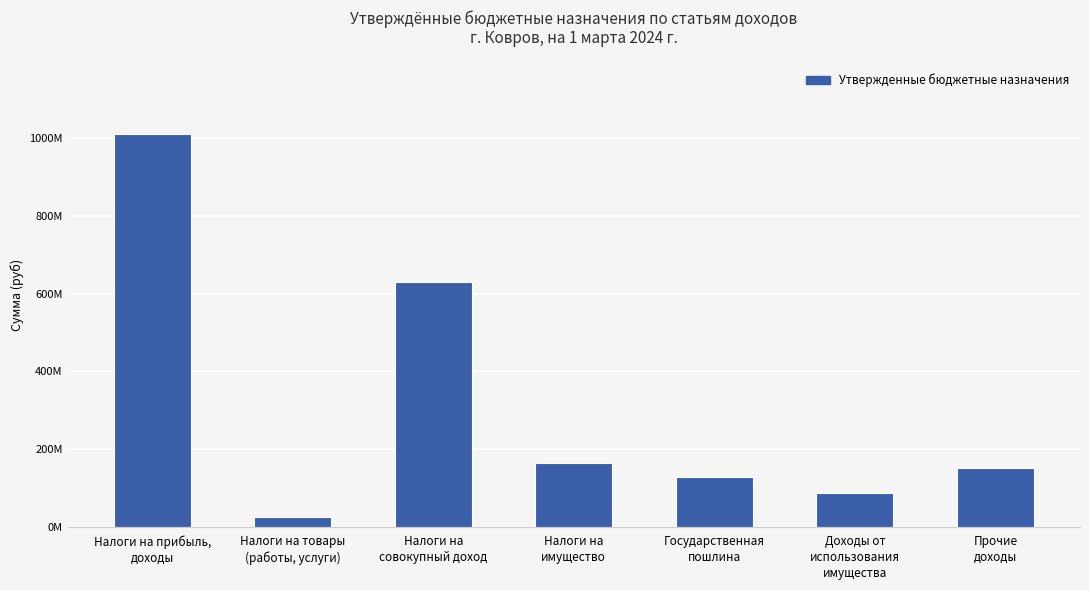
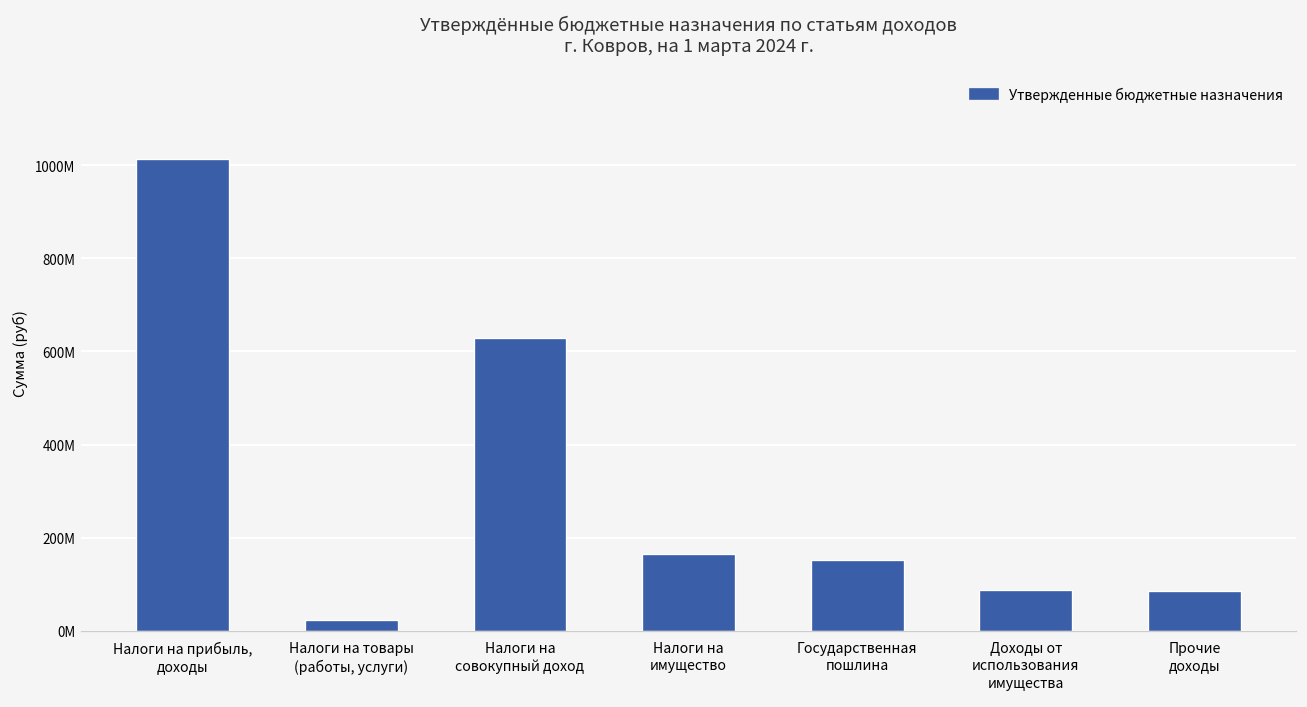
  {
    "Налоги на прибыль, доходы": 1010000000,
    "Налоги на товары (работы, услуги)": 20000000,
    "Налоги на совокупный доход": 630000000,
    "Налоги на имущество": 170000000,
-   "Государственная пошлина": 130000000,
+   "Государственная пошлина": 150000000,
    "Доходы от использования имущества": 90000000,
-   "Прочие доходы": 150000000
+   "Прочие доходы": 90000000
  }
